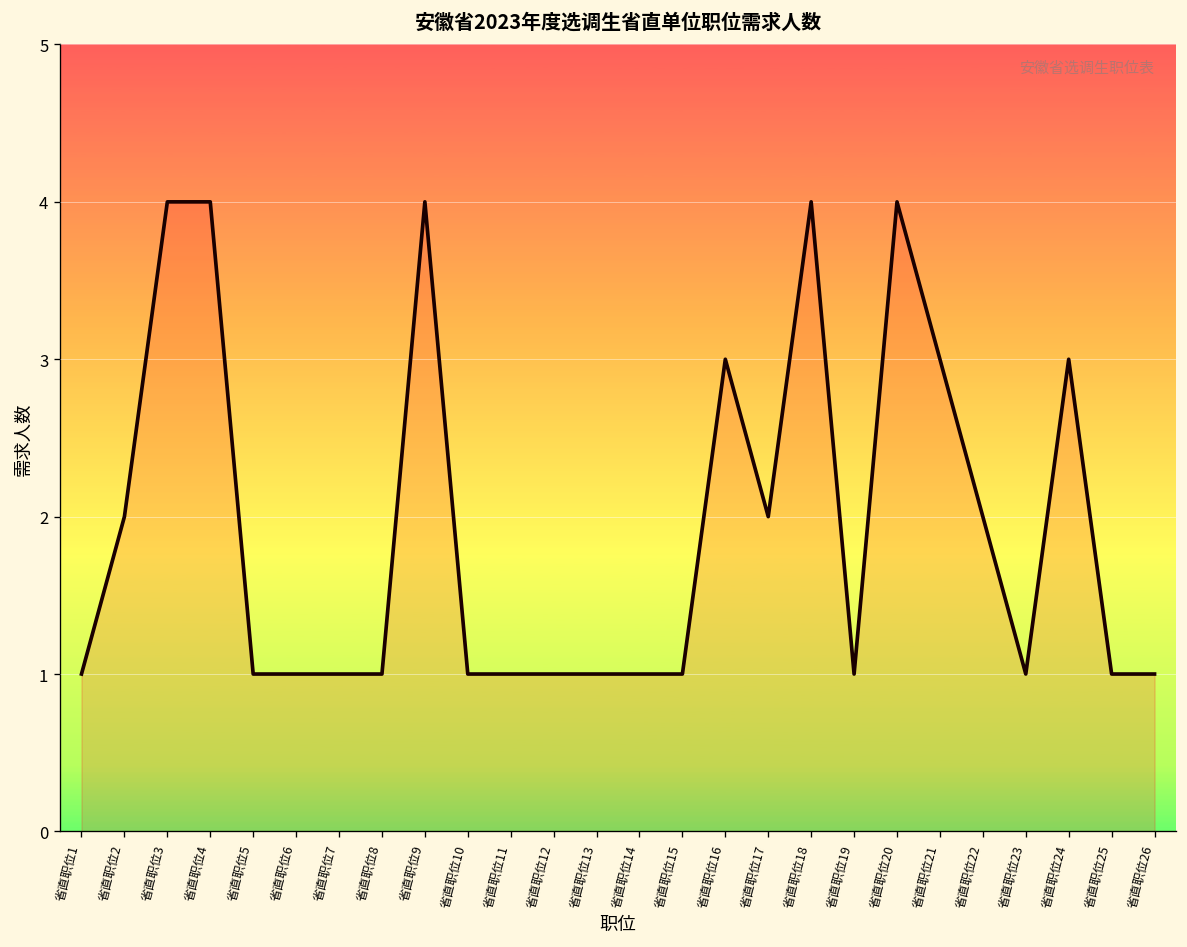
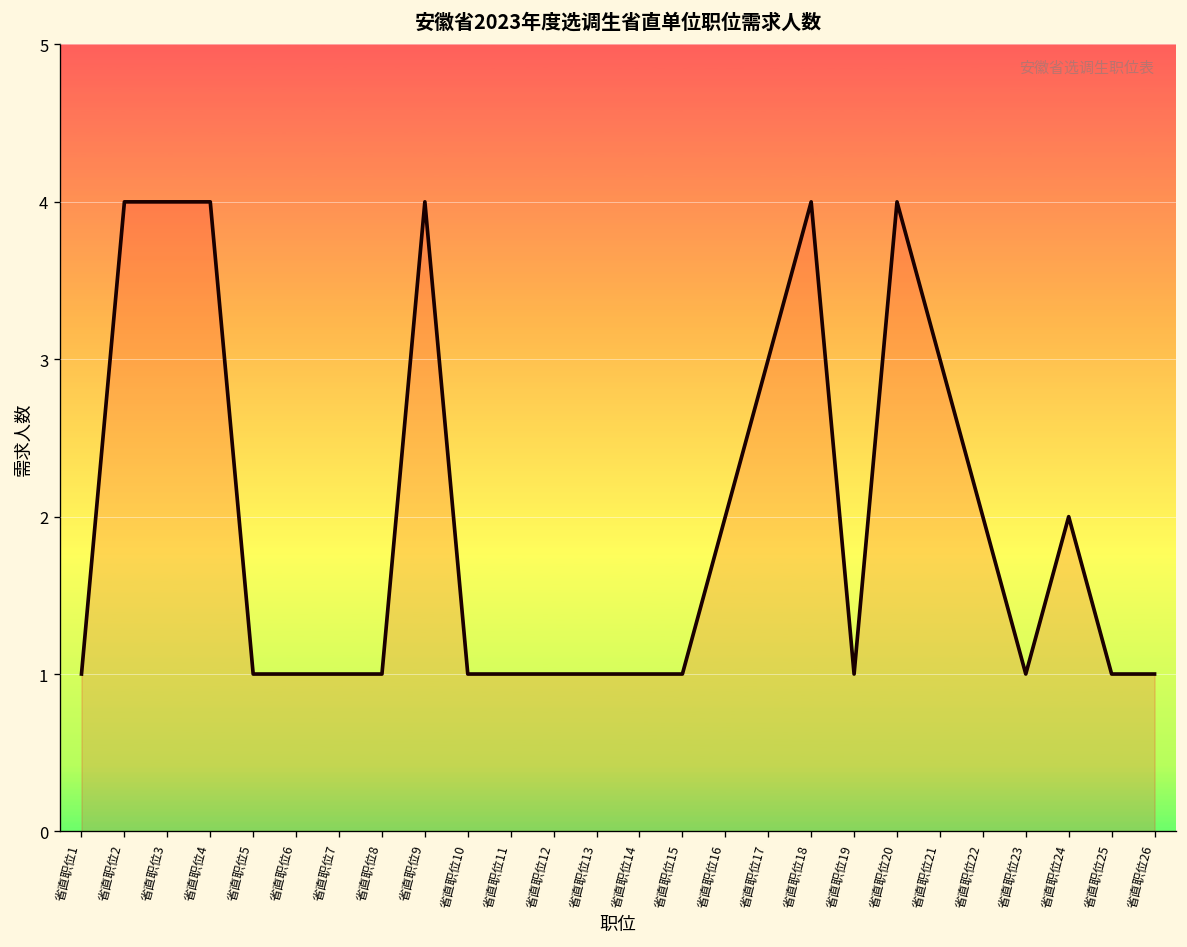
  {
    "省直职位1": 1,
-   "省直职位2": 2,
+   "省直职位2": 4,
    "省直职位3": 4,
    "省直职位4": 4,
    "省直职位5": 1,
    "省直职位6": 1,
    "省直职位7": 1,
    "省直职位8": 1,
    "省直职位9": 4,
    "省直职位10": 1,
    "省直职位11": 1,
    "省直职位12": 1,
    "省直职位13": 1,
    "省直职位14": 1,
    "省直职位15": 1,
-   "省直职位16": 3,
-   "省直职位17": 2,
+   "省直职位16": 2,
+   "省直职位17": 3,
    "省直职位18": 4,
    "省直职位19": 1,
    "省直职位20": 4,
    "省直职位21": 3,
    "省直职位22": 2,
    "省直职位23": 1,
-   "省直职位24": 3,
+   "省直职位24": 2,
    "省直职位25": 1,
    "省直职位26": 1
  }
